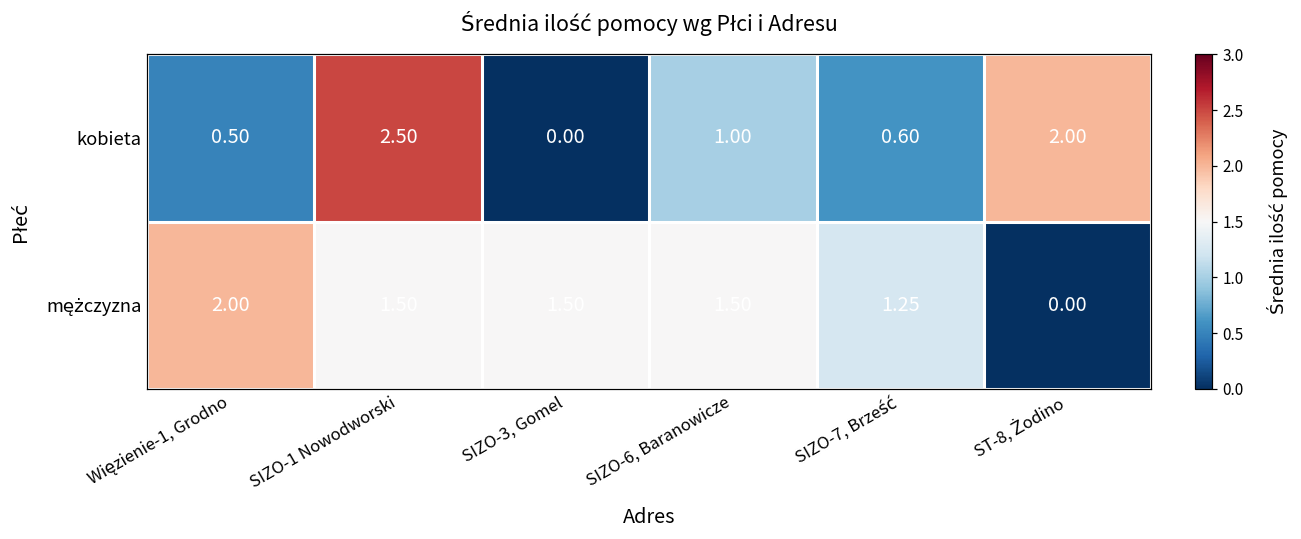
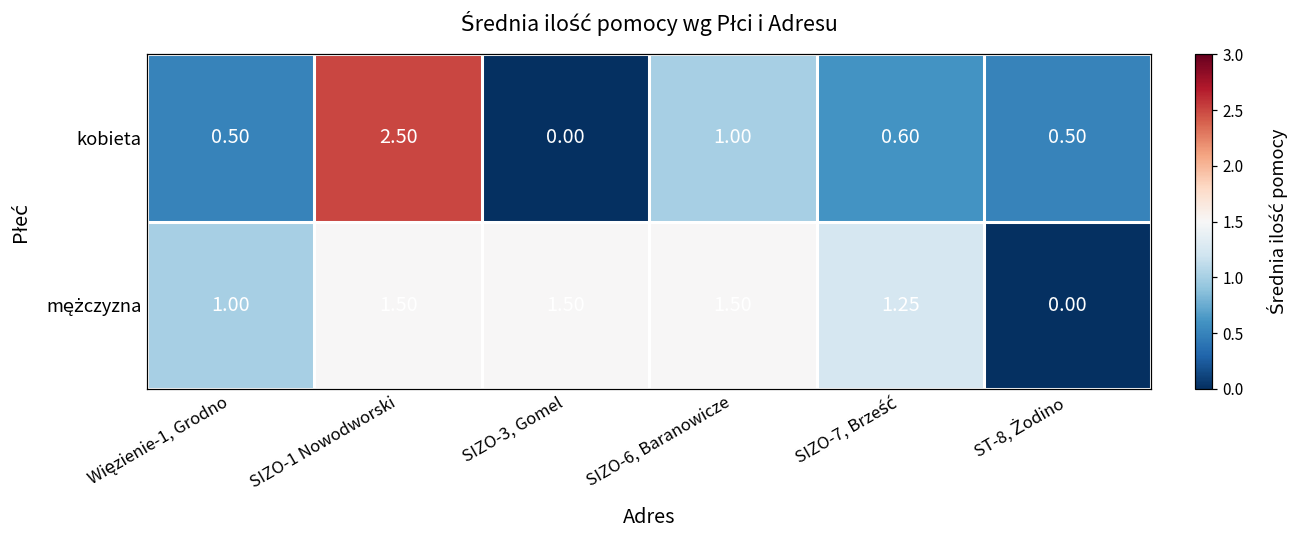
  {
    "kobieta": {
      "Więzienie-1, Grodno": 0.50,
      "SIZO-1 Nowodworski": 2.50,
      "SIZO-3, Gomel": 0.00,
      "SIZO-6, Baranowicze": 1.00,
      "SIZO-7, Brześć": 0.60,
-     "ST-8, Żodino": 2.00
+     "ST-8, Żodino": 0.50
    },
    "mężczyzna": {
-     "Więzienie-1, Grodno": 2.00,
+     "Więzienie-1, Grodno": 1.00,
      "ST-8, Żodino": 0.00
    }
  }
